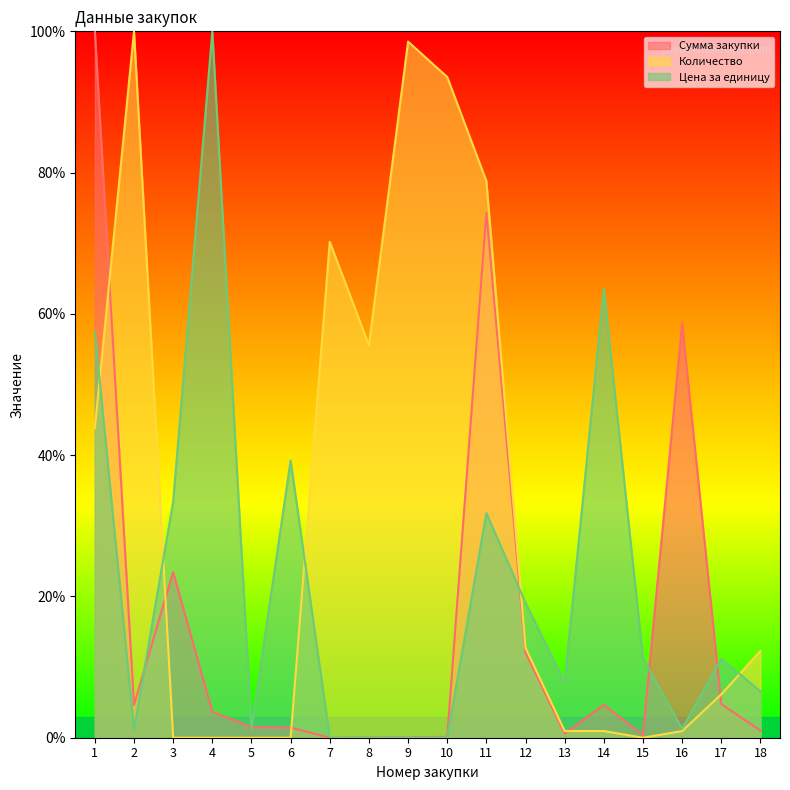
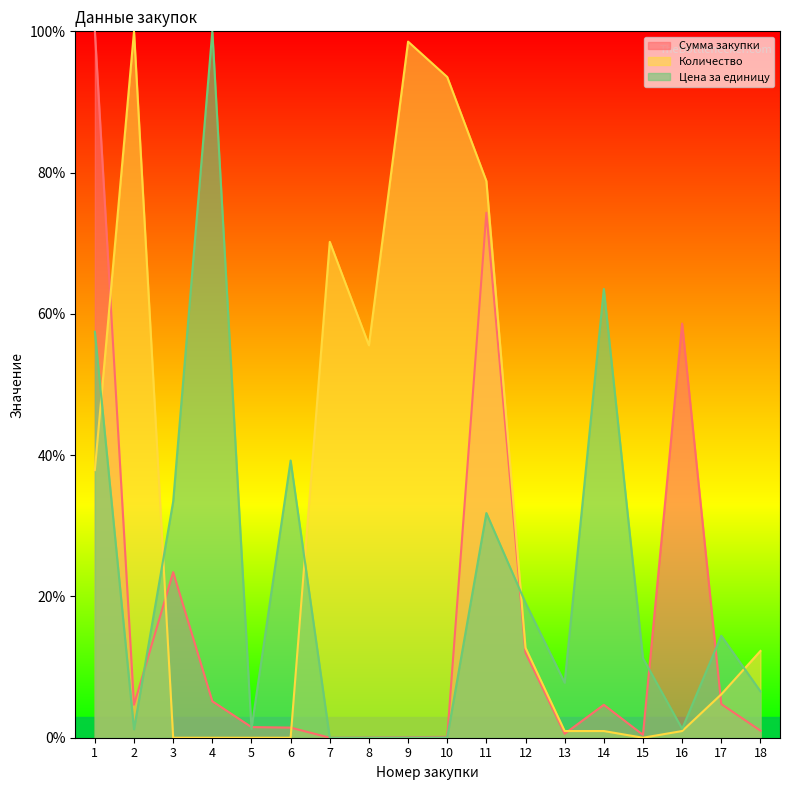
  {
    "Сумма закупки": {
      "1": "100%",
      "2": "5%",
      "3": "23%",
-     "4": "4%",
+     "4": "5%",
      "11": "74%",
      "12": "12%",
      "14": "5%",
      "16": "59%",
      "17": "5%"
    },
    "Количество": {
-     "1": "44%",
+     "1": "38%",
      "2": "100%",
      "7": "70%",
      "8": "56%",
      "9": "99%",
      "10": "94%",
      "11": "79%",
      "12": "13%",
      "17": "6%",
      "18": "12%"
    },
    "Цена за единицу": {
      "1": "57%",
      "3": "33%",
      "4": "100%",
      "6": "39%",
      "11": "32%",
      "12": "19%",
      "13": "8%",
      "14": "64%",
      "15": "11%",
-     "17": "11%",
+     "17": "14%",
      "18": "7%"
    }
  }
